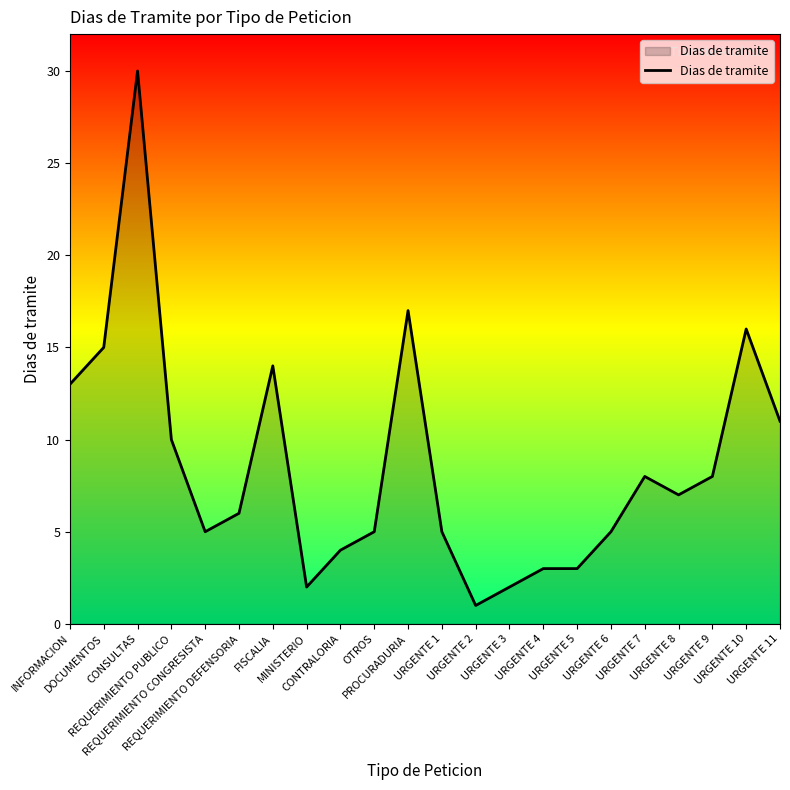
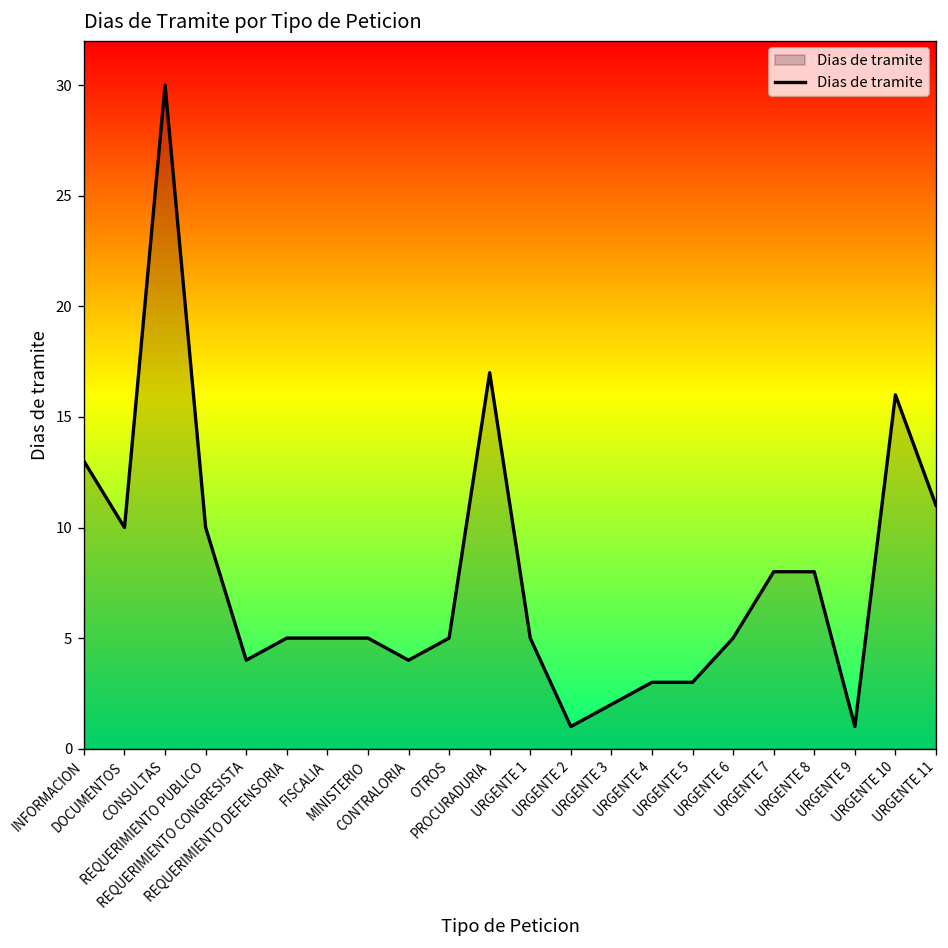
  {
    "INFORMACION": 13,
-   "DOCUMENTOS": 15,
+   "DOCUMENTOS": 10,
    "CONSULTAS": 30,
    "REQUERIMIENTO PUBLICO": 10,
-   "REQUERIMIENTO CONGRESISTA": 5,
-   "REQUERIMIENTO DEFENSORIA": 6,
-   "FISCALIA": 14,
-   "MINISTERIO": 2,
+   "REQUERIMIENTO CONGRESISTA": 4,
+   "REQUERIMIENTO DEFENSORIA": 5,
+   "FISCALIA": 5,
+   "MINISTERIO": 5,
    "CONTRALORIA": 4,
    "OTROS": 5,
    "PROCURADURIA": 17,
    "URGENTE 1": 5,
    "URGENTE 2": 1,
    "URGENTE 3": 2,
    "URGENTE 4": 3,
    "URGENTE 5": 3,
    "URGENTE 6": 5,
    "URGENTE 7": 8,
-   "URGENTE 8": 7,
-   "URGENTE 9": 8,
+   "URGENTE 8": 8,
+   "URGENTE 9": 1,
    "URGENTE 10": 16,
    "URGENTE 11": 11
  }
